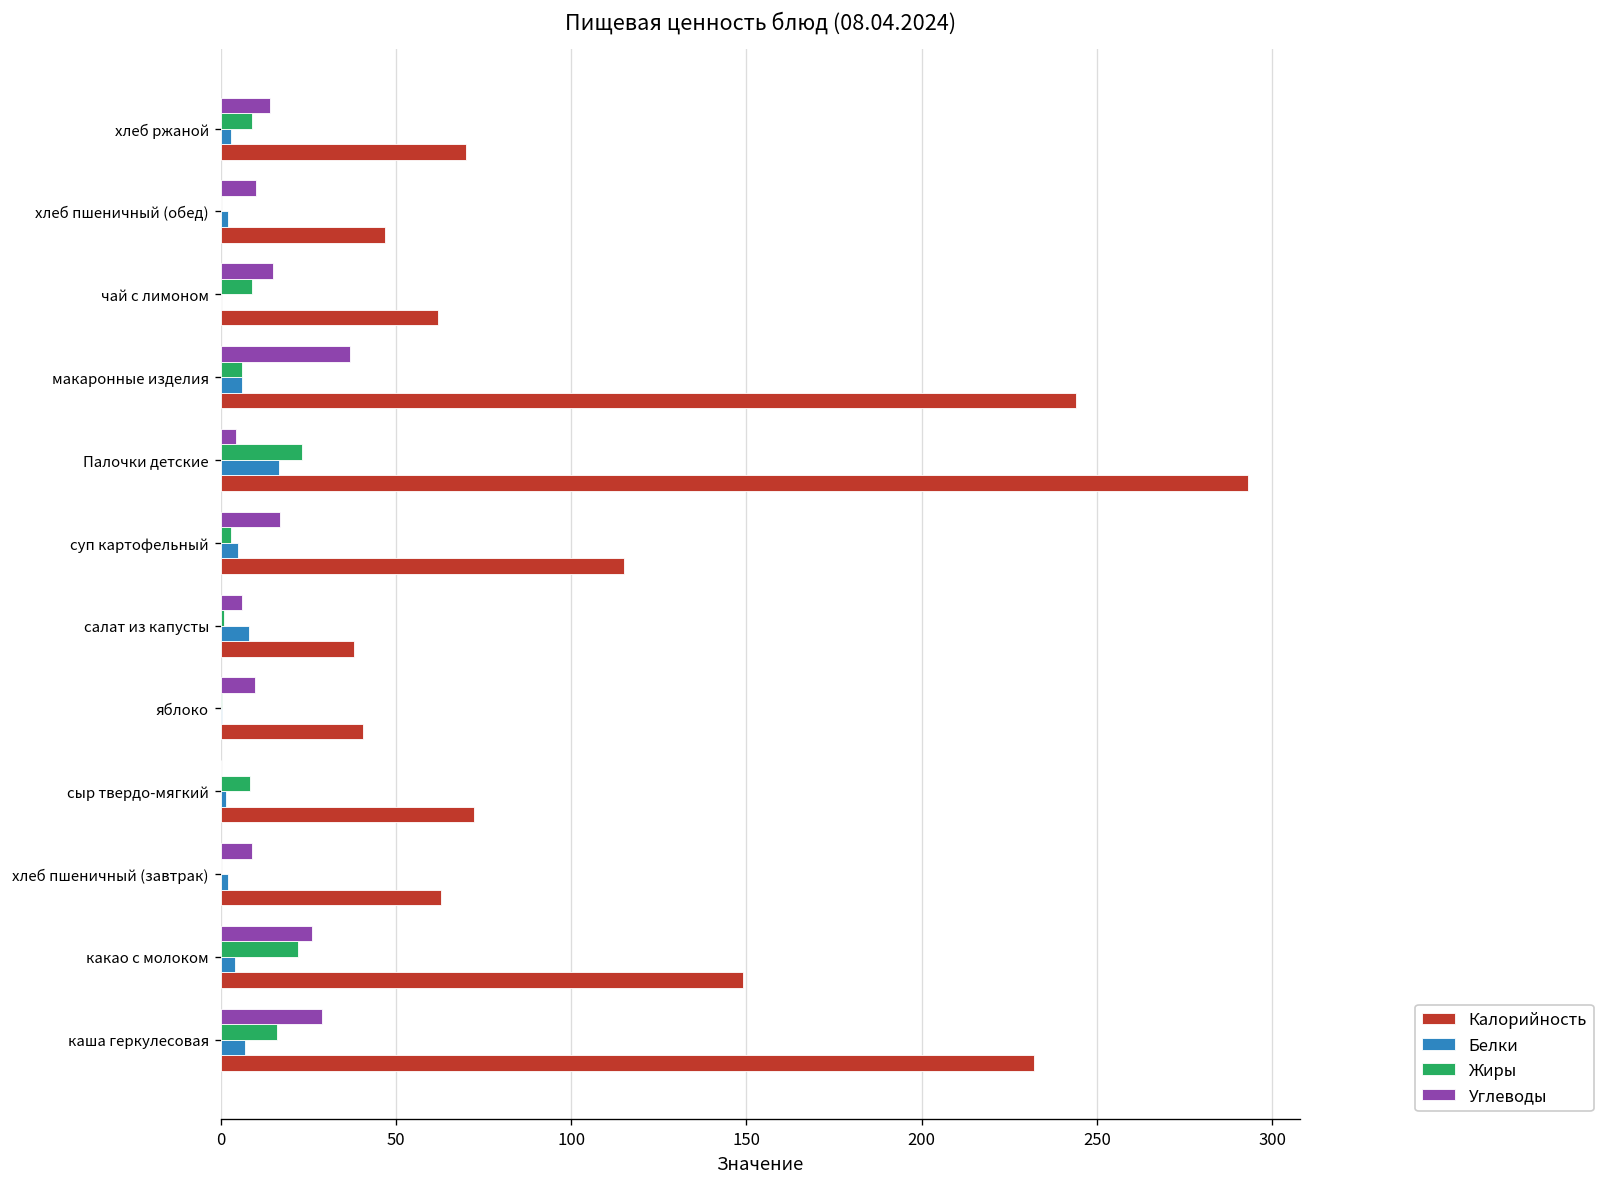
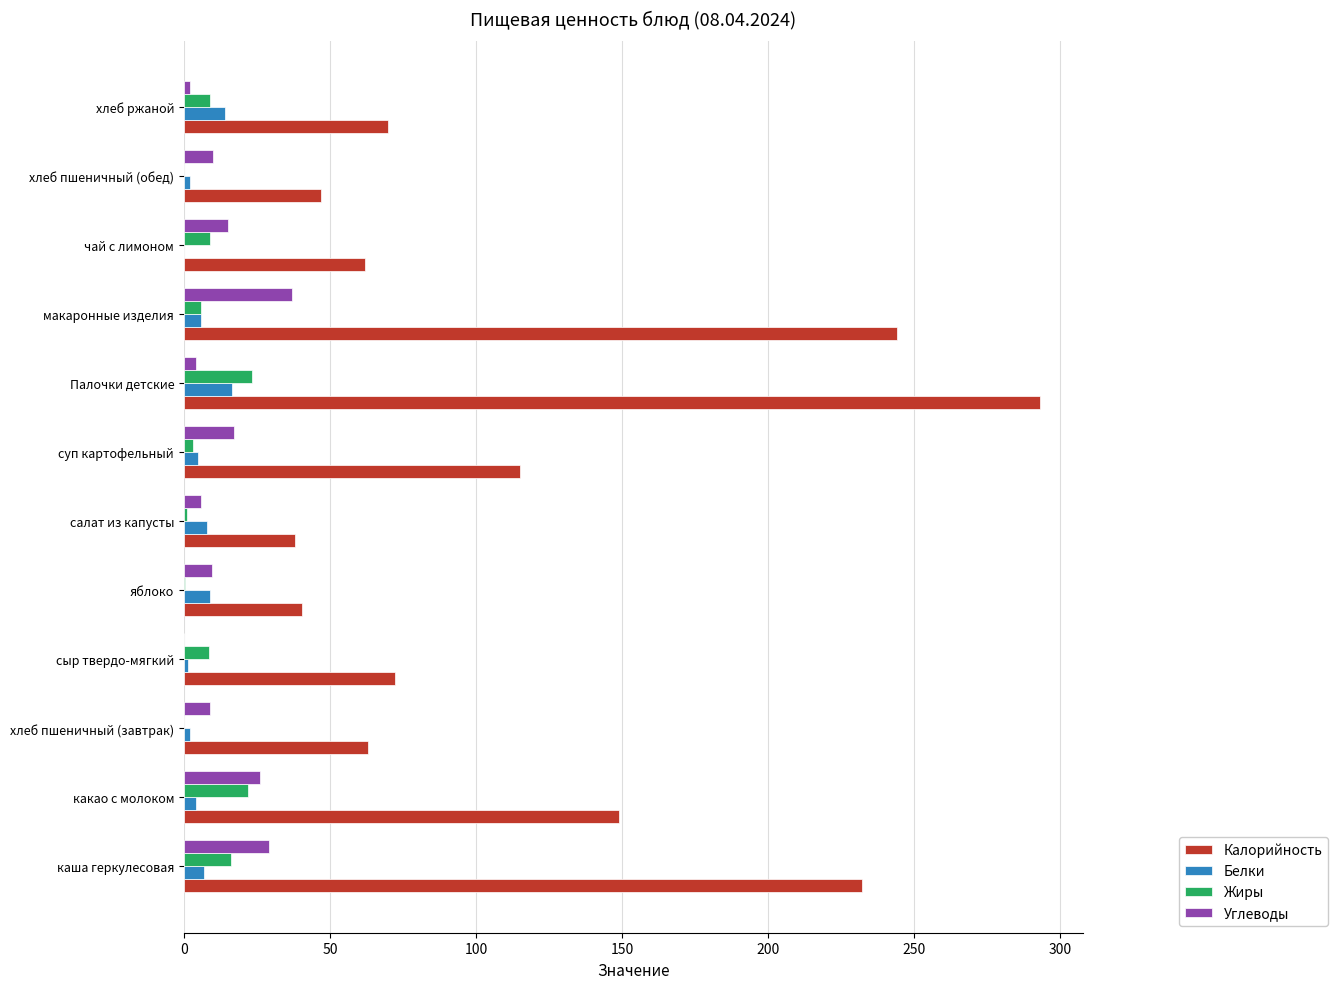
  {
    "Калорийность": {
      "хлеб ржаной": 70,
      "хлеб пшеничный (обед)": 47,
      "чай с лимоном": 62,
      "макаронные изделия": 244,
      "Палочки детские": 293,
      "суп картофельный": 115,
      "салат из капусты": 38,
      "яблоко": 41,
      "сыр твердо-мягкий": 72,
      "хлеб пшеничный (завтрак)": 63,
      "какао с молоком": 149,
      "каша геркулесовая": 232
    },
    "Белки": {
-     "хлеб ржаной": 3,
+     "хлеб ржаной": 14,
      "хлеб пшеничный (обед)": 2,
      "чай с лимоном": 0,
      "макаронные изделия": 6,
      "Палочки детские": 17,
      "суп картофельный": 5,
      "салат из капусты": 8,
-     "яблоко": 0,
+     "яблоко": 9,
      "сыр твердо-мягкий": 2,
      "хлеб пшеничный (завтрак)": 2,
      "какао с молоком": 4,
      "каша геркулесовая": 7
    },
    "Жиры": {
      "хлеб ржаной": 9,
      "хлеб пшеничный (обед)": 0,
      "чай с лимоном": 9,
      "макаронные изделия": 6,
      "Палочки детские": 23,
      "суп картофельный": 3,
      "салат из капусты": 1,
      "сыр твердо-мягкий": 9,
      "хлеб пшеничный (завтрак)": 0,
      "какао с молоком": 22,
      "каша геркулесовая": 16
    },
    "Углеводы": {
-     "хлеб ржаной": 14,
+     "хлеб ржаной": 2,
      "хлеб пшеничный (обед)": 10,
      "чай с лимоном": 15,
      "макаронные изделия": 37,
      "Палочки детские": 4,
      "суп картофельный": 17,
      "салат из капусты": 6,
      "яблоко": 10,
      "хлеб пшеничный (завтрак)": 9,
      "какао с молоком": 26,
      "каша геркулесовая": 29
    }
  }
